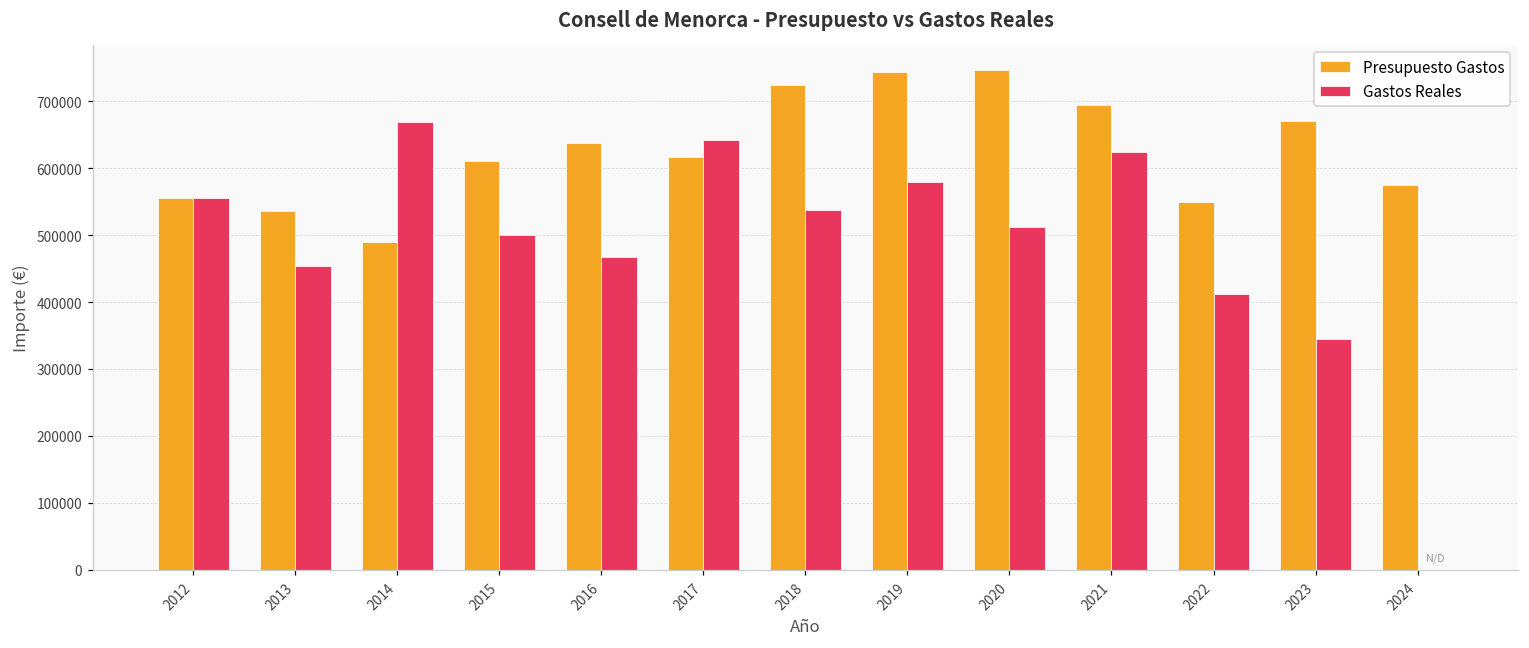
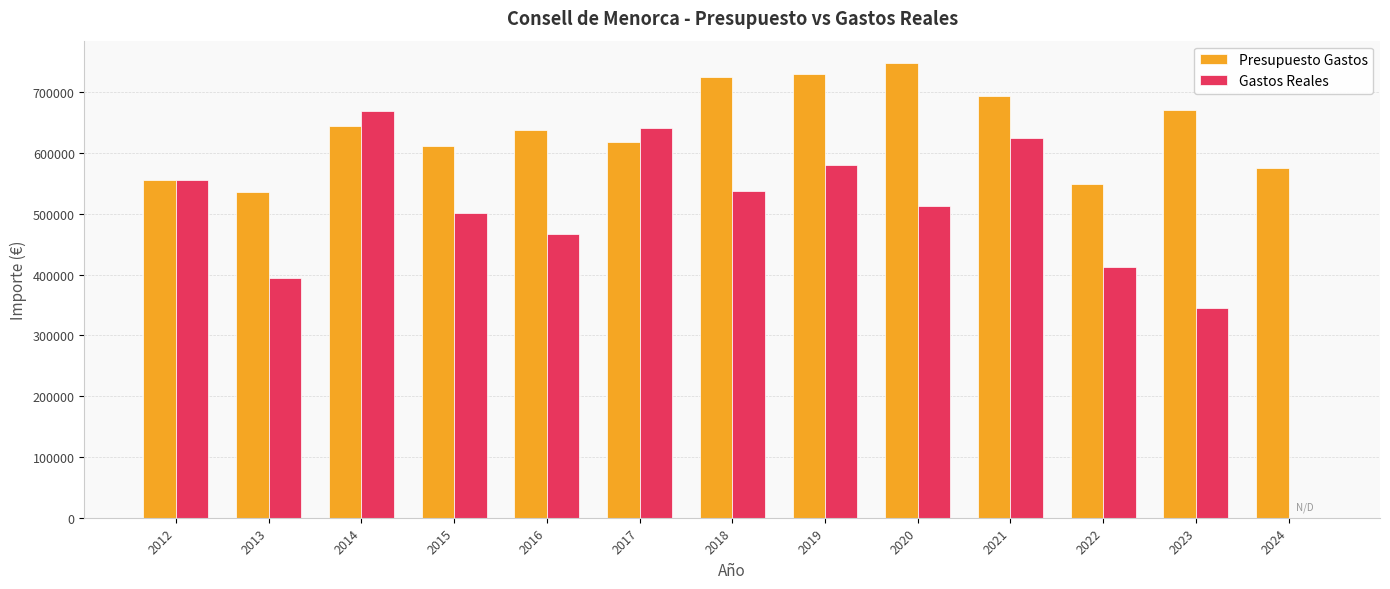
  {
    "Presupuesto Gastos": {
      "2012": 560000,
      "2013": 540000,
-     "2014": 490000,
+     "2014": 640000,
      "2015": 610000,
      "2016": 640000,
      "2017": 620000,
      "2018": 720000,
-     "2019": 740000,
+     "2019": 730000,
      "2020": 750000,
      "2021": 690000,
      "2022": 550000,
      "2023": 670000,
      "2024": 570000
    },
    "Gastos Reales": {
      "2012": 560000,
-     "2013": 450000,
+     "2013": 390000,
      "2014": 670000,
      "2015": 500000,
      "2016": 470000,
      "2017": 640000,
      "2018": 540000,
      "2019": 580000,
      "2020": 510000,
      "2021": 620000,
      "2022": 410000,
      "2023": 350000,
      "2024": 0
    }
  }
